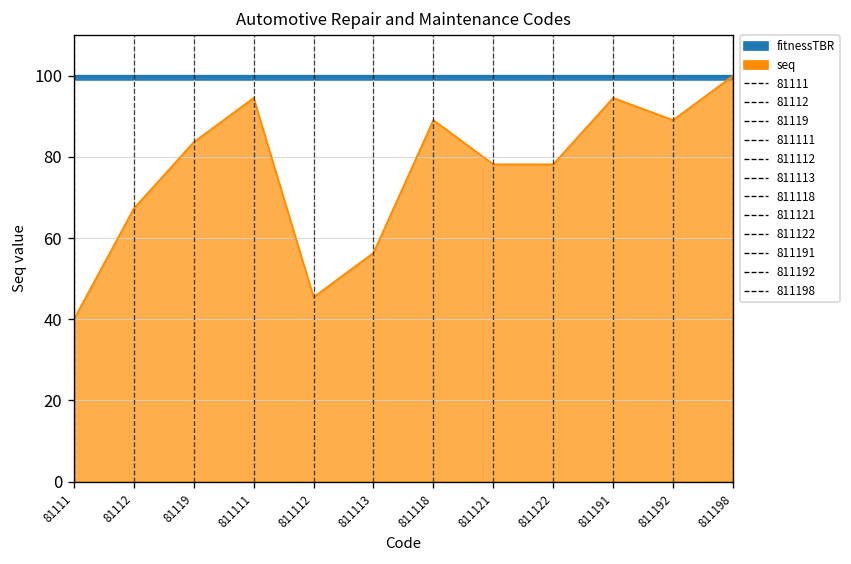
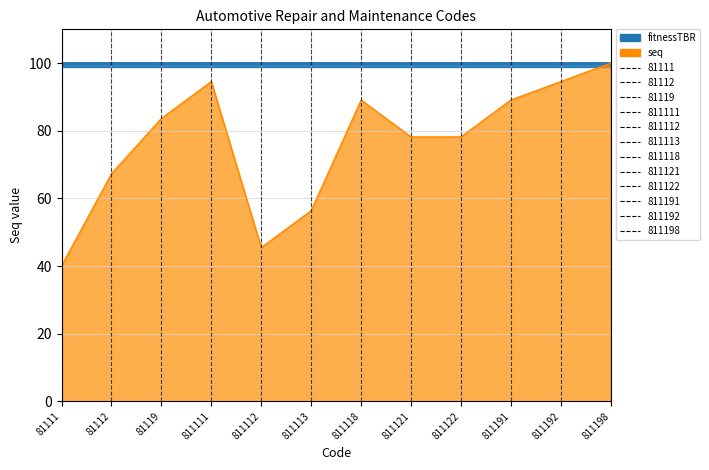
  {
    "fitnessTBR": {
      "81111": 100,
      "81112": 100,
      "81119": 100,
      "811111": 100,
      "811112": 100,
      "811113": 100,
      "811118": 100,
      "811121": 100,
      "811122": 100,
      "811191": 100,
      "811192": 100
    },
    "seq": {
      "81111": 40,
      "81112": 67,
      "81119": 84,
      "811111": 95,
      "811112": 45,
      "811113": 56,
      "811118": 89,
      "811121": 78,
      "811122": 78,
-     "811191": 95,
-     "811192": 89
+     "811191": 89,
+     "811192": 95
    }
  }
